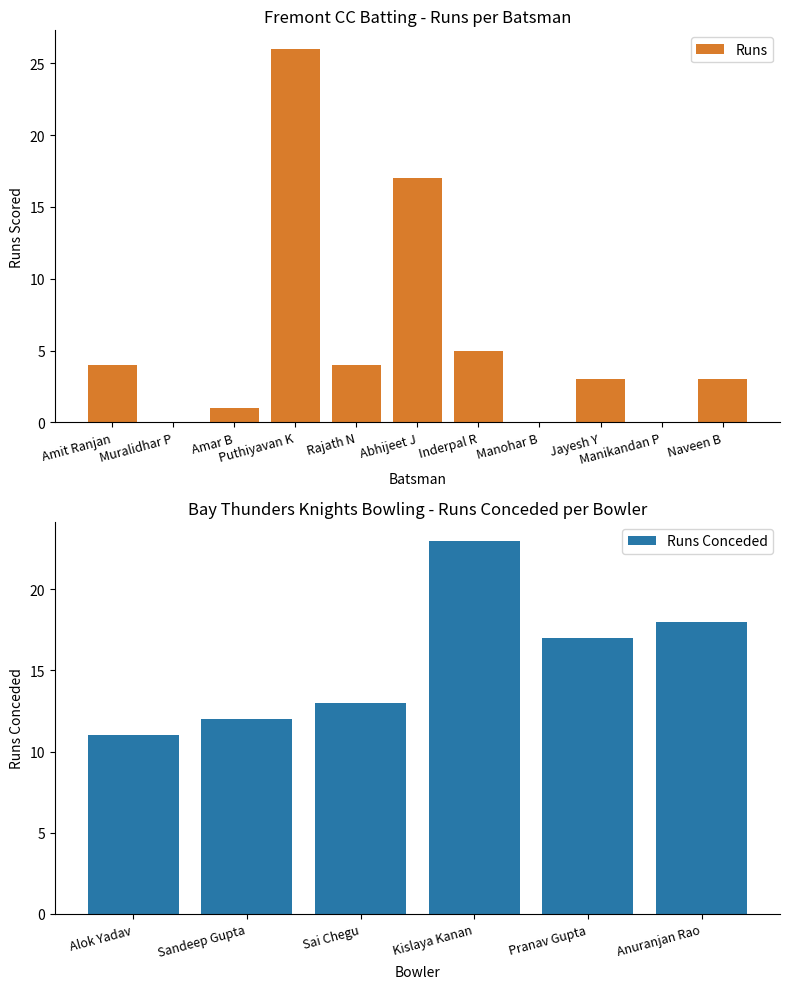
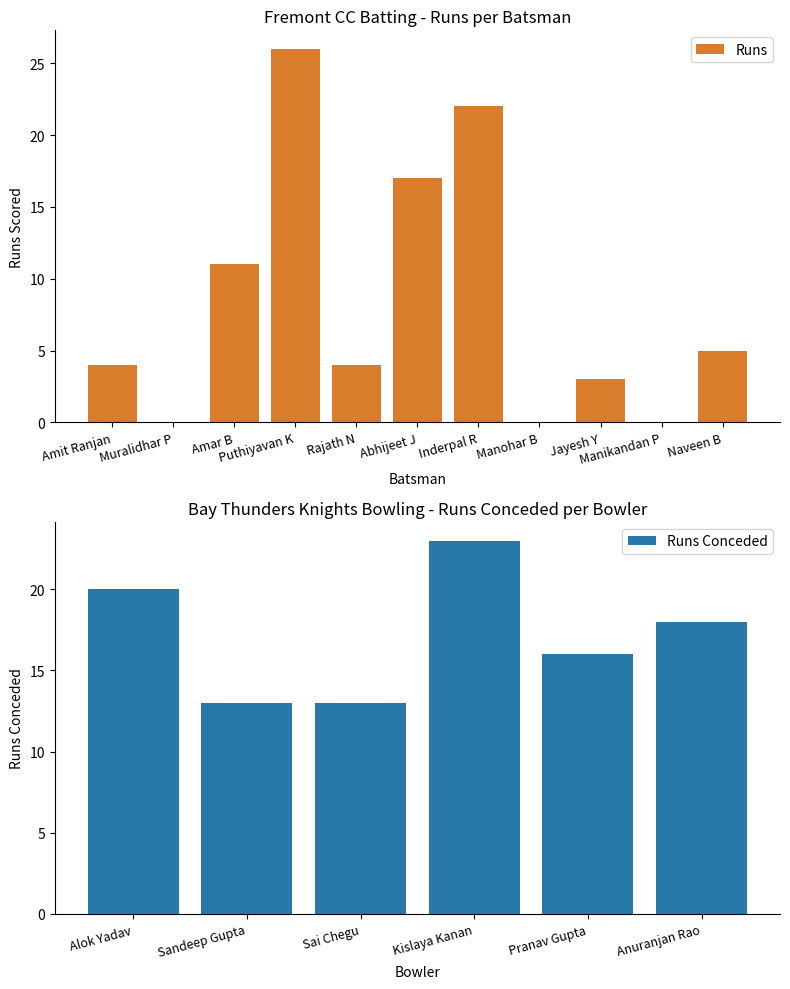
  {
    "Fremont CC Batting - Runs per Batsman": {
      "Amit Ranjan": 4,
      "Muralidhar P": 0,
-     "Amar B": 1,
+     "Amar B": 11,
      "Puthiyavan K": 26,
      "Rajath N": 4,
      "Abhijeet J": 17,
-     "Inderpal R": 5,
+     "Inderpal R": 22,
      "Manohar B": 0,
      "Jayesh Y": 3,
      "Manikandan P": 0,
-     "Naveen B": 3
+     "Naveen B": 5
    },
    "Bay Thunders Knights Bowling - Runs Conceded per Bowler": {
-     "Alok Yadav": 11,
-     "Sandeep Gupta": 12,
+     "Alok Yadav": 20,
+     "Sandeep Gupta": 13,
      "Sai Chegu": 13,
      "Kislaya Kanan": 23,
-     "Pranav Gupta": 17,
+     "Pranav Gupta": 16,
      "Anuranjan Rao": 18
    }
  }
